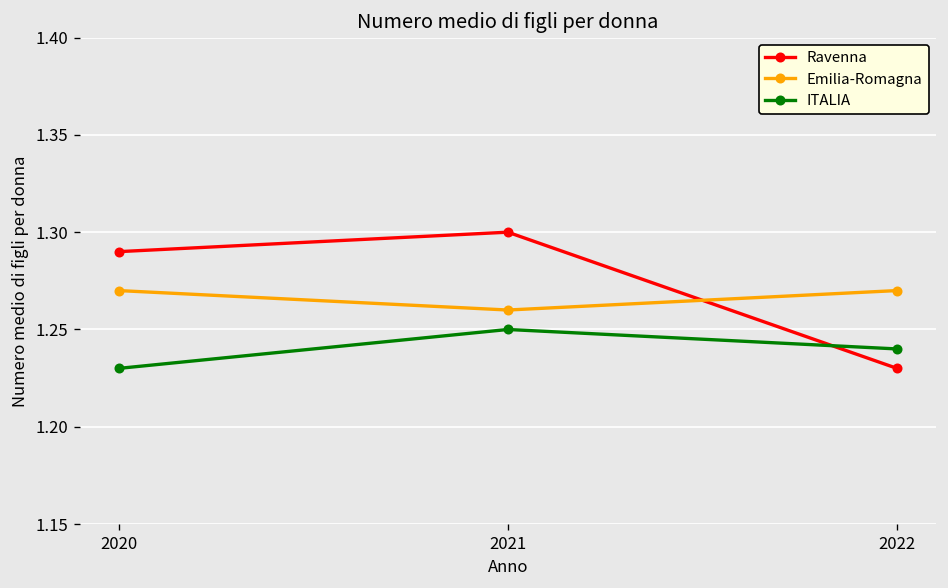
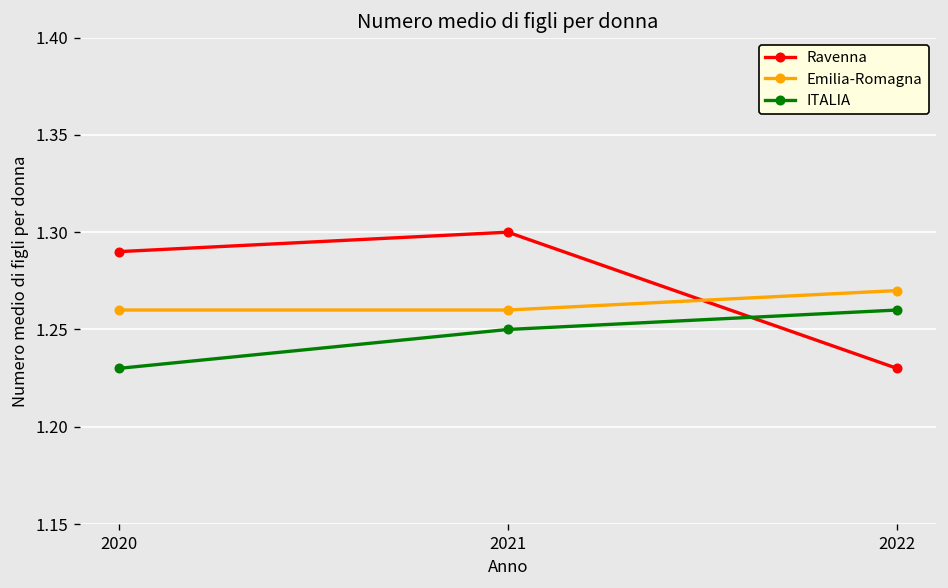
  {
    "Ravenna": {
      "2020": 1.29,
      "2021": 1.30,
      "2022": 1.23
    },
    "Emilia-Romagna": {
-     "2020": 1.27,
+     "2020": 1.26,
      "2021": 1.26,
      "2022": 1.27
    },
    "ITALIA": {
      "2020": 1.23,
      "2021": 1.25,
-     "2022": 1.24
+     "2022": 1.26
    }
  }
